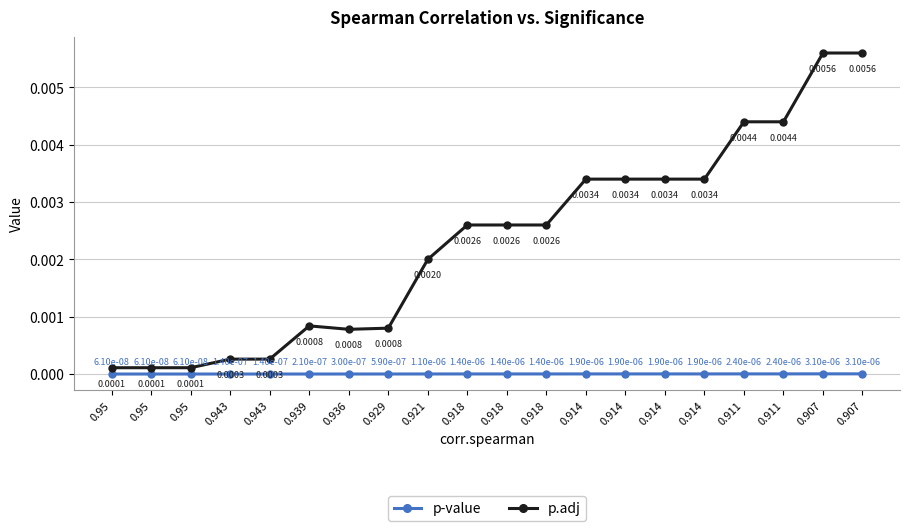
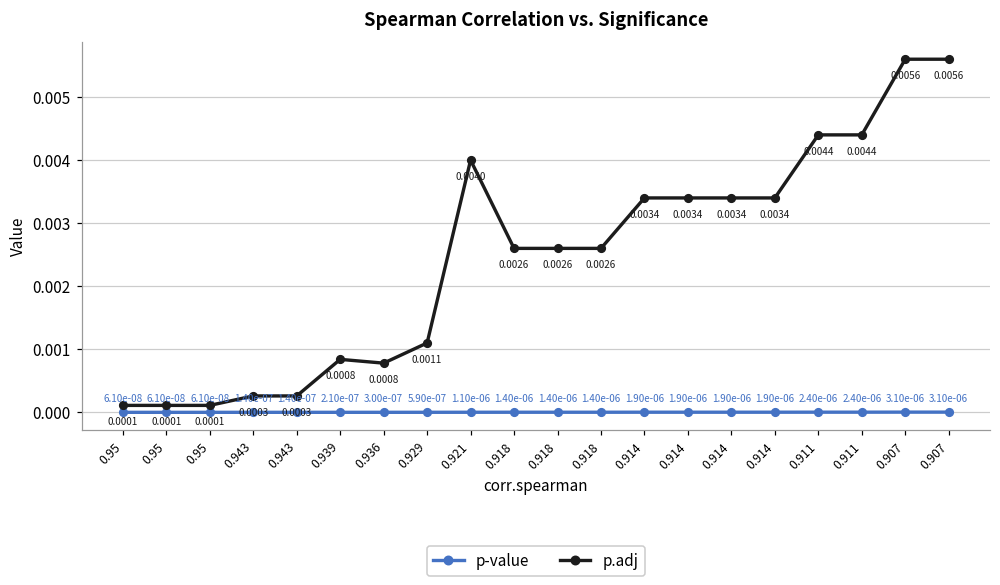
  {
    "p-value": {
      "0.939": "2.10e-07",
      "0.936": "3.00e-07",
      "0.929": "5.90e-07",
      "0.921": "1.10e-06"
    },
    "p.adj": {
      "0.939": "0.0008",
      "0.936": "0.0008",
-     "0.929": "0.0008",
-     "0.921": "0.0020"
+     "0.929": "0.0011",
+     "0.921": "0.0040"
    }
  }
